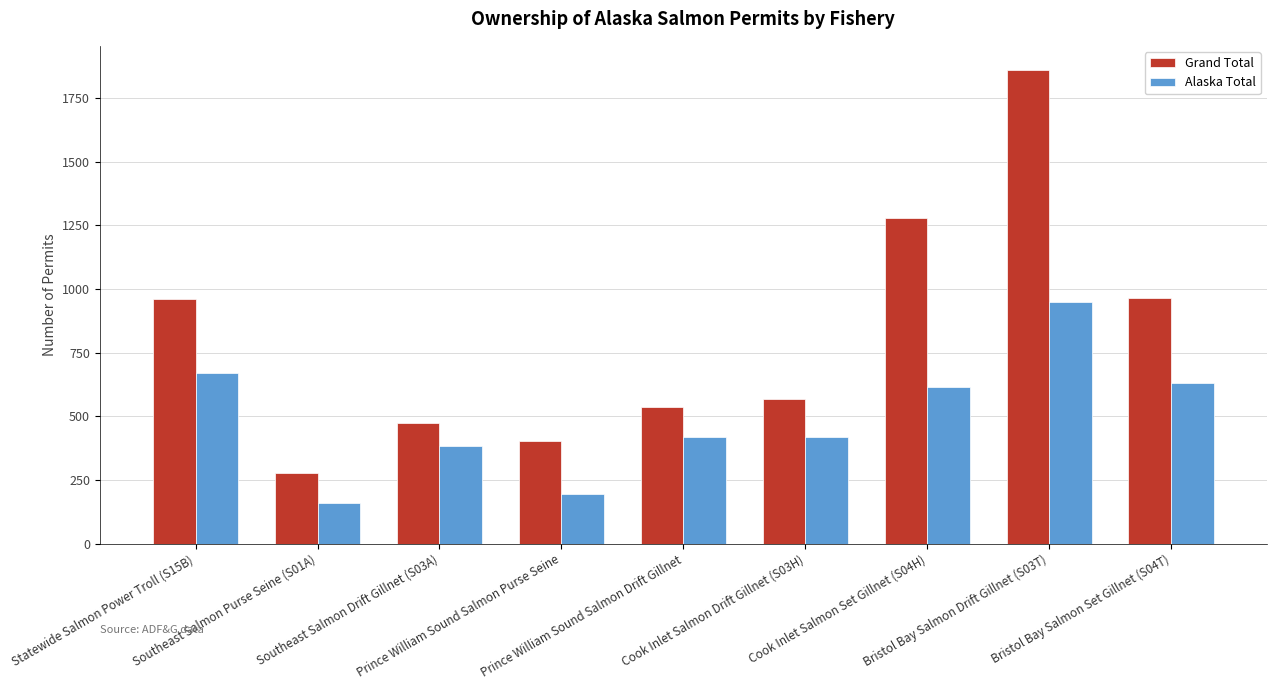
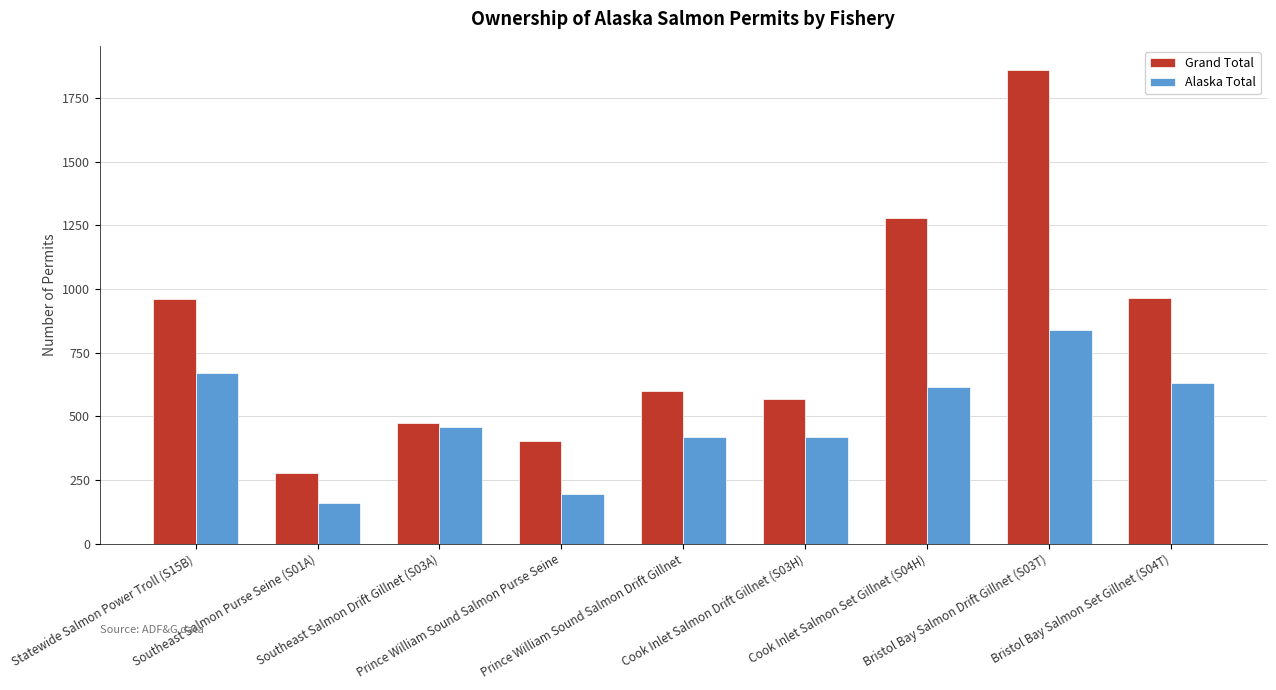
  {
    "Grand Total": {
      "Statewide Salmon Power Troll (S15B)": 960,
      "Southeast Salmon Purse Seine (S01A)": 280,
      "Southeast Salmon Drift Gillnet (S03A)": 470,
      "Prince William Sound Salmon Purse Seine": 400,
-     "Prince William Sound Salmon Drift Gillnet": 540,
+     "Prince William Sound Salmon Drift Gillnet": 600,
      "Cook Inlet Salmon Drift Gillnet (S03H)": 570,
      "Cook Inlet Salmon Set Gillnet (S04H)": 1280,
      "Bristol Bay Salmon Drift Gillnet (S03T)": 1860,
      "Bristol Bay Salmon Set Gillnet (S04T)": 970
    },
    "Alaska Total": {
      "Statewide Salmon Power Troll (S15B)": 670,
      "Southeast Salmon Purse Seine (S01A)": 160,
-     "Southeast Salmon Drift Gillnet (S03A)": 390,
+     "Southeast Salmon Drift Gillnet (S03A)": 460,
      "Prince William Sound Salmon Purse Seine": 200,
      "Prince William Sound Salmon Drift Gillnet": 420,
      "Cook Inlet Salmon Drift Gillnet (S03H)": 420,
      "Cook Inlet Salmon Set Gillnet (S04H)": 620,
-     "Bristol Bay Salmon Drift Gillnet (S03T)": 950,
+     "Bristol Bay Salmon Drift Gillnet (S03T)": 840,
      "Bristol Bay Salmon Set Gillnet (S04T)": 630
    }
  }
